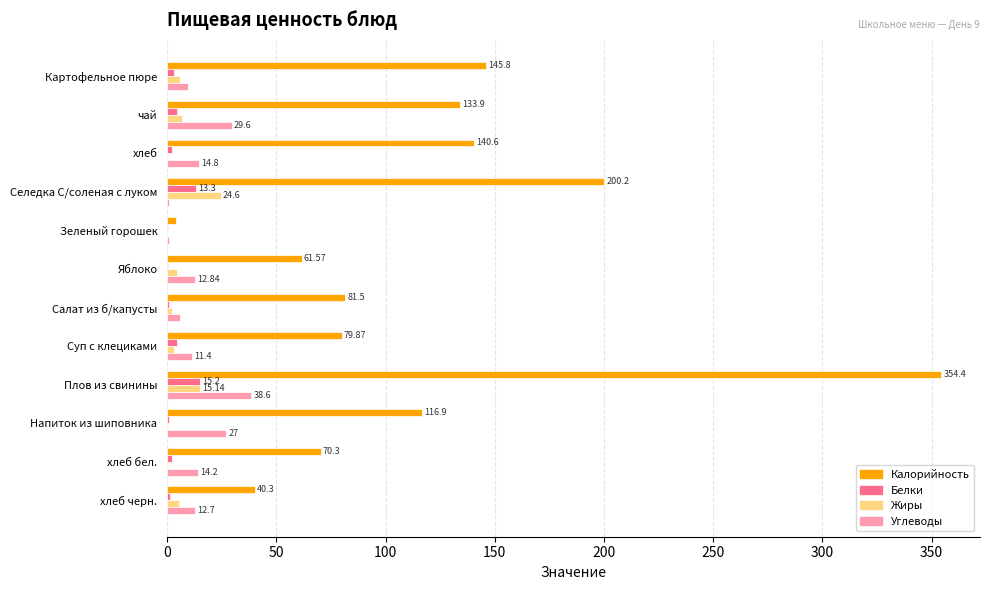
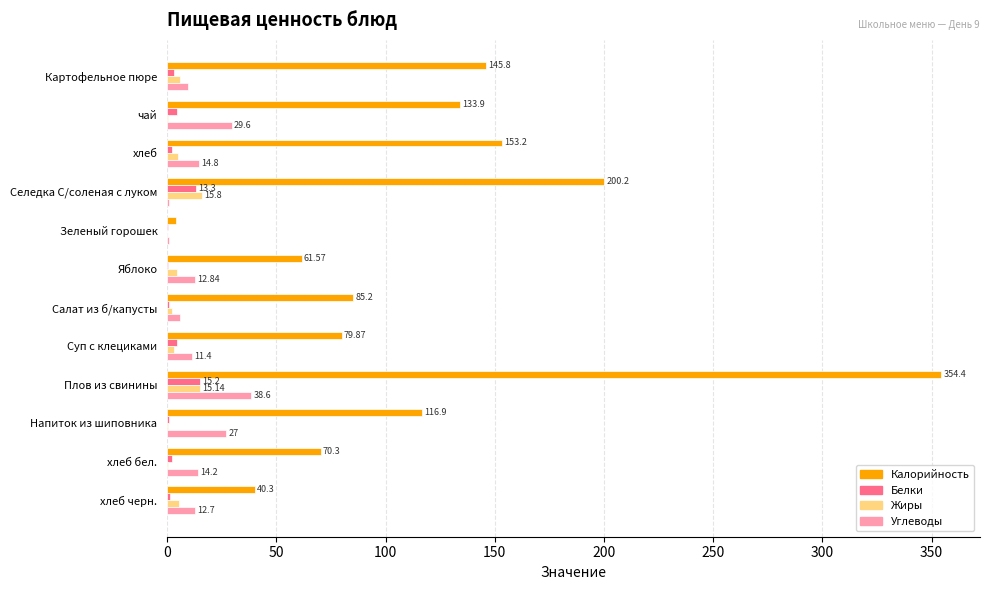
  {
    "Калорийность": {
      "Картофельное пюре": 145.8,
      "чай": 133.9,
-     "хлеб": 140.6,
+     "хлеб": 153.2,
      "Селедка С/соленая с луком": 200.2,
      "Яблоко": 61.57,
-     "Салат из б/капусты": 81.5,
+     "Салат из б/капусты": 85.2,
      "Суп с клециками": 79.87,
      "Плов из свинины": 354.4,
      "Напиток из шиповника": 116.9,
      "хлеб бел.": 70.3,
      "хлеб черн.": 40.3
    },
    "Жиры": {
-     "чай": 7,
-     "хлеб": 0,
-     "Селедка С/соленая с луком": 24.6
+     "чай": 0,
+     "хлеб": 5,
+     "Селедка С/соленая с луком": 15.8
    }
  }
